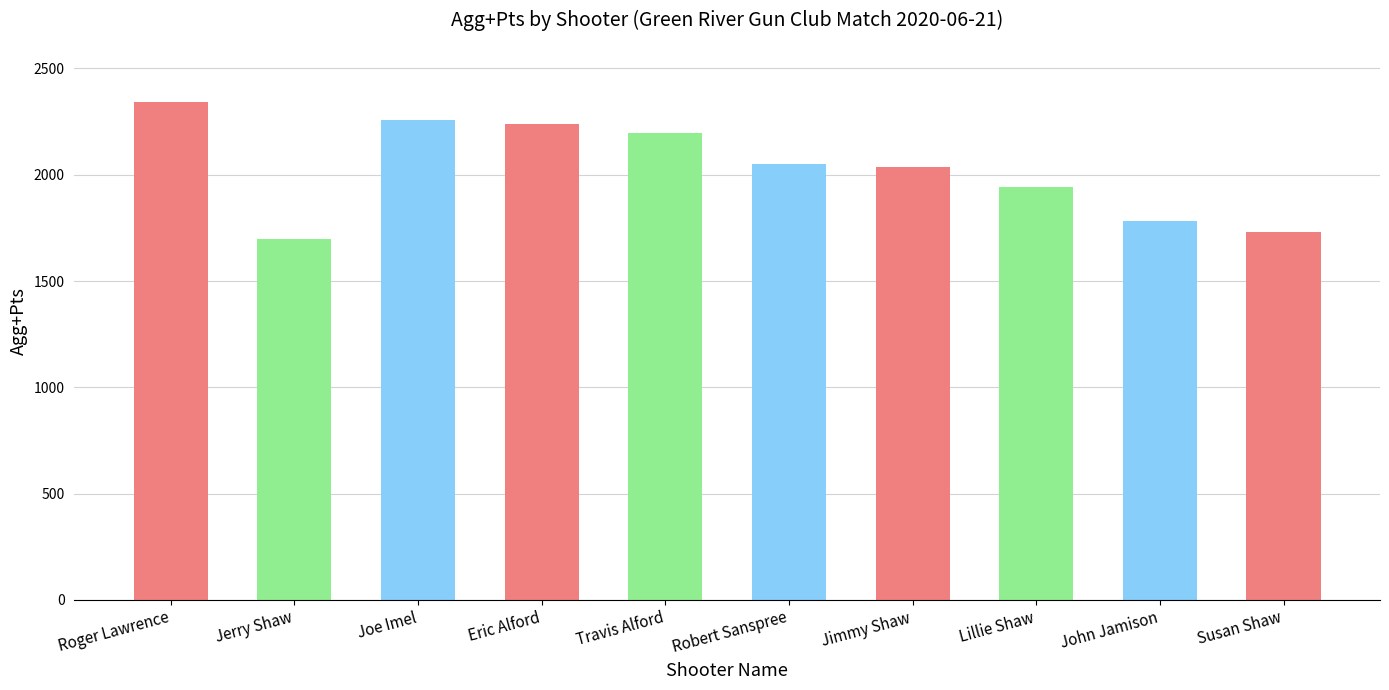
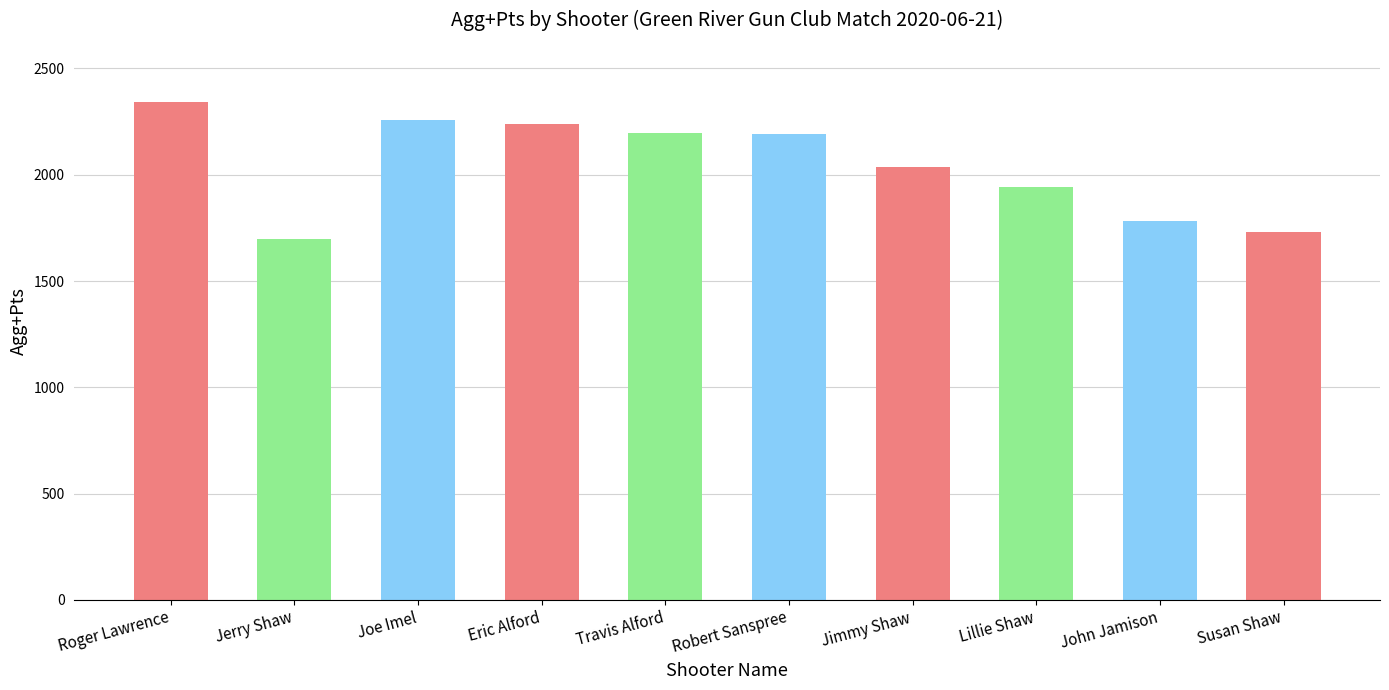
  {
    "Roger Lawrence": 2340,
    "Jerry Shaw": 1700,
    "Joe Imel": 2260,
    "Eric Alford": 2240,
    "Travis Alford": 2200,
-   "Robert Sanspree": 2050,
+   "Robert Sanspree": 2190,
    "Jimmy Shaw": 2040,
    "Lillie Shaw": 1940,
    "John Jamison": 1780,
    "Susan Shaw": 1730
  }
